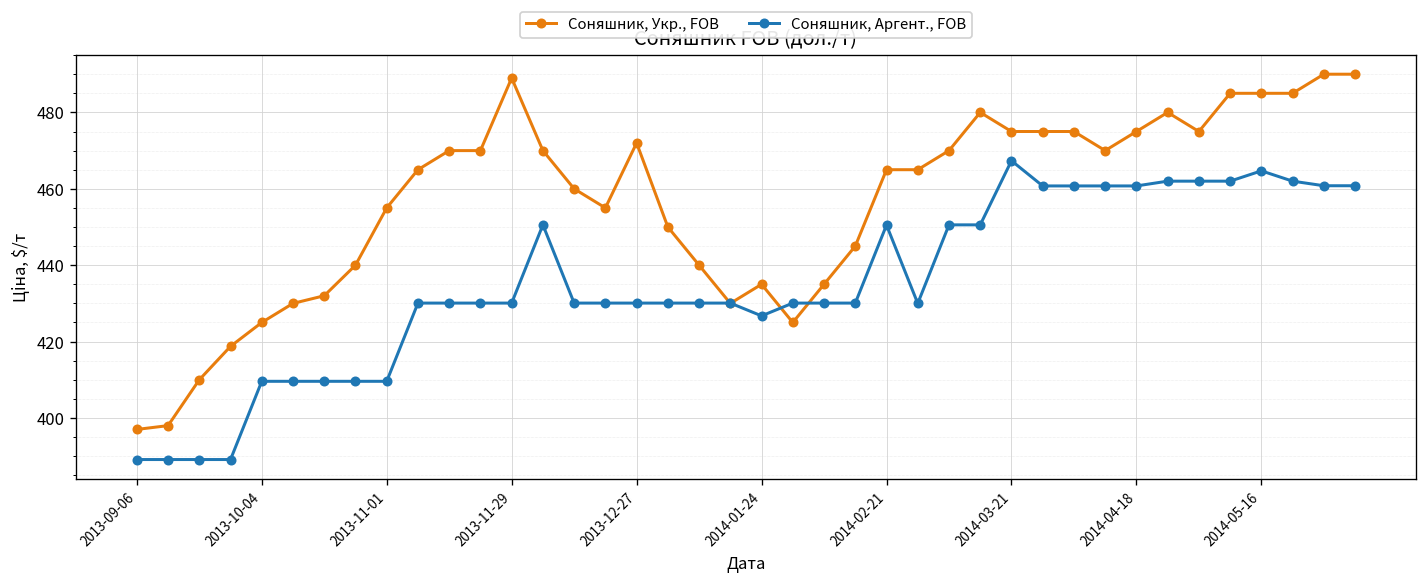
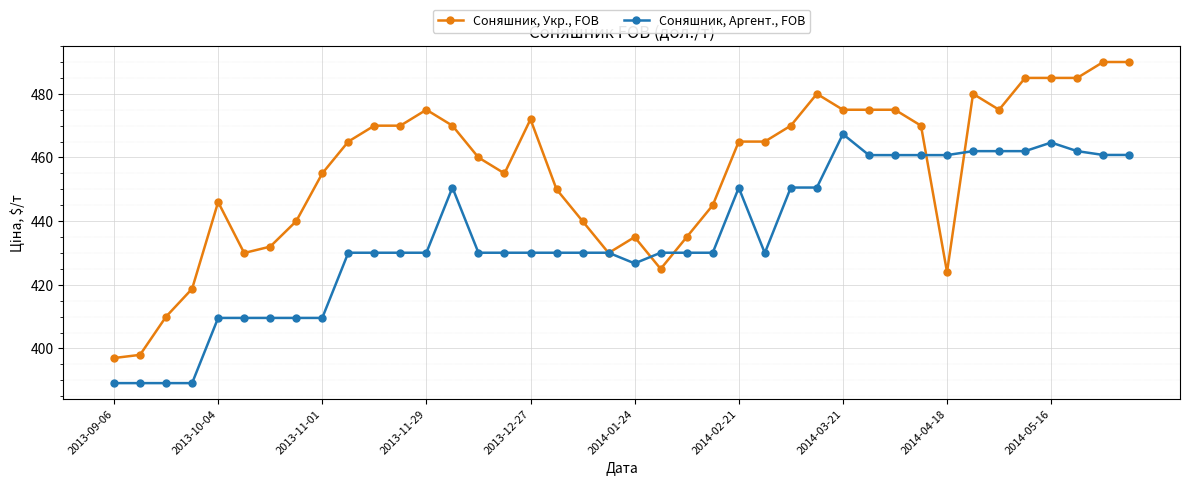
  {
    "Соняшник, Укр., FOB": {
      "2013-09-06": 397,
-     "2013-10-04": 425,
+     "2013-10-04": 446,
      "2013-11-01": 455,
-     "2013-11-29": 489,
+     "2013-11-29": 475,
      "2013-12-27": 472,
      "2014-01-24": 435,
      "2014-02-21": 465,
      "2014-03-21": 475,
-     "2014-04-18": 475,
+     "2014-04-18": 424,
      "2014-05-16": 485
    },
    "Соняшник, Аргент., FOB": {
      "2013-09-06": 389,
      "2013-10-04": 410,
      "2013-11-01": 410,
      "2013-11-29": 430,
      "2013-12-27": 430,
      "2014-01-24": 427,
      "2014-02-21": 451,
      "2014-03-21": 467,
      "2014-04-18": 461,
      "2014-05-16": 465
    }
  }
